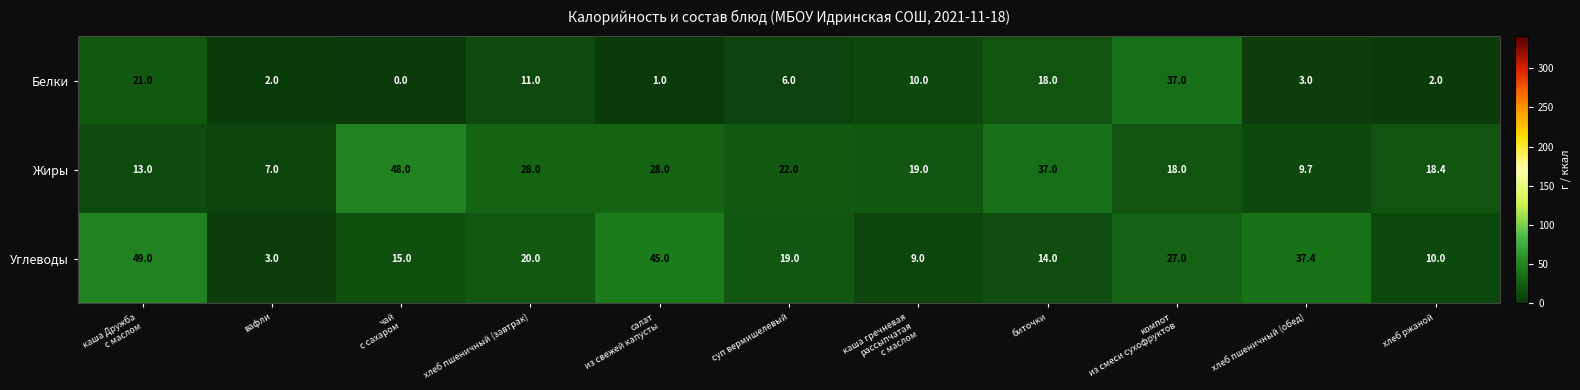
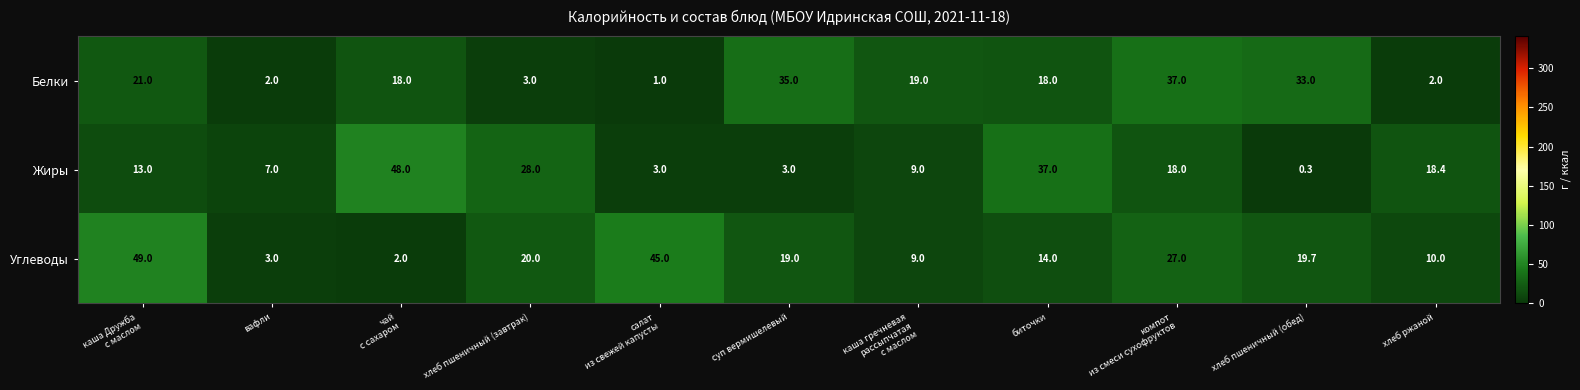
  {
    "Белки": {
      "каша Дружба с маслом": 21.0,
      "вафли": 2.0,
-     "чай с сахаром": 0.0,
-     "хлеб пшеничный (завтрак)": 11.0,
+     "чай с сахаром": 18.0,
+     "хлеб пшеничный (завтрак)": 3.0,
      "салат из свежей капусты": 1.0,
-     "суп вермишелевый": 6.0,
-     "каша гречневая рассыпчатая с маслом": 10.0,
+     "суп вермишелевый": 35.0,
+     "каша гречневая рассыпчатая с маслом": 19.0,
      "биточки": 18.0,
      "компот из смеси сухофруктов": 37.0,
-     "хлеб пшеничный (обед)": 3.0,
+     "хлеб пшеничный (обед)": 33.0,
      "хлеб ржаной": 2.0
    },
    "Жиры": {
      "каша Дружба с маслом": 13.0,
      "вафли": 7.0,
      "чай с сахаром": 48.0,
      "хлеб пшеничный (завтрак)": 28.0,
-     "салат из свежей капусты": 28.0,
-     "суп вермишелевый": 22.0,
-     "каша гречневая рассыпчатая с маслом": 19.0,
+     "салат из свежей капусты": 3.0,
+     "суп вермишелевый": 3.0,
+     "каша гречневая рассыпчатая с маслом": 9.0,
      "биточки": 37.0,
      "компот из смеси сухофруктов": 18.0,
-     "хлеб пшеничный (обед)": 9.7,
+     "хлеб пшеничный (обед)": 0.3,
      "хлеб ржаной": 18.4
    },
    "Углеводы": {
      "каша Дружба с маслом": 49.0,
      "вафли": 3.0,
-     "чай с сахаром": 15.0,
+     "чай с сахаром": 2.0,
      "хлеб пшеничный (завтрак)": 20.0,
      "салат из свежей капусты": 45.0,
      "суп вермишелевый": 19.0,
      "каша гречневая рассыпчатая с маслом": 9.0,
      "биточки": 14.0,
      "компот из смеси сухофруктов": 27.0,
-     "хлеб пшеничный (обед)": 37.4,
+     "хлеб пшеничный (обед)": 19.7,
      "хлеб ржаной": 10.0
    }
  }
